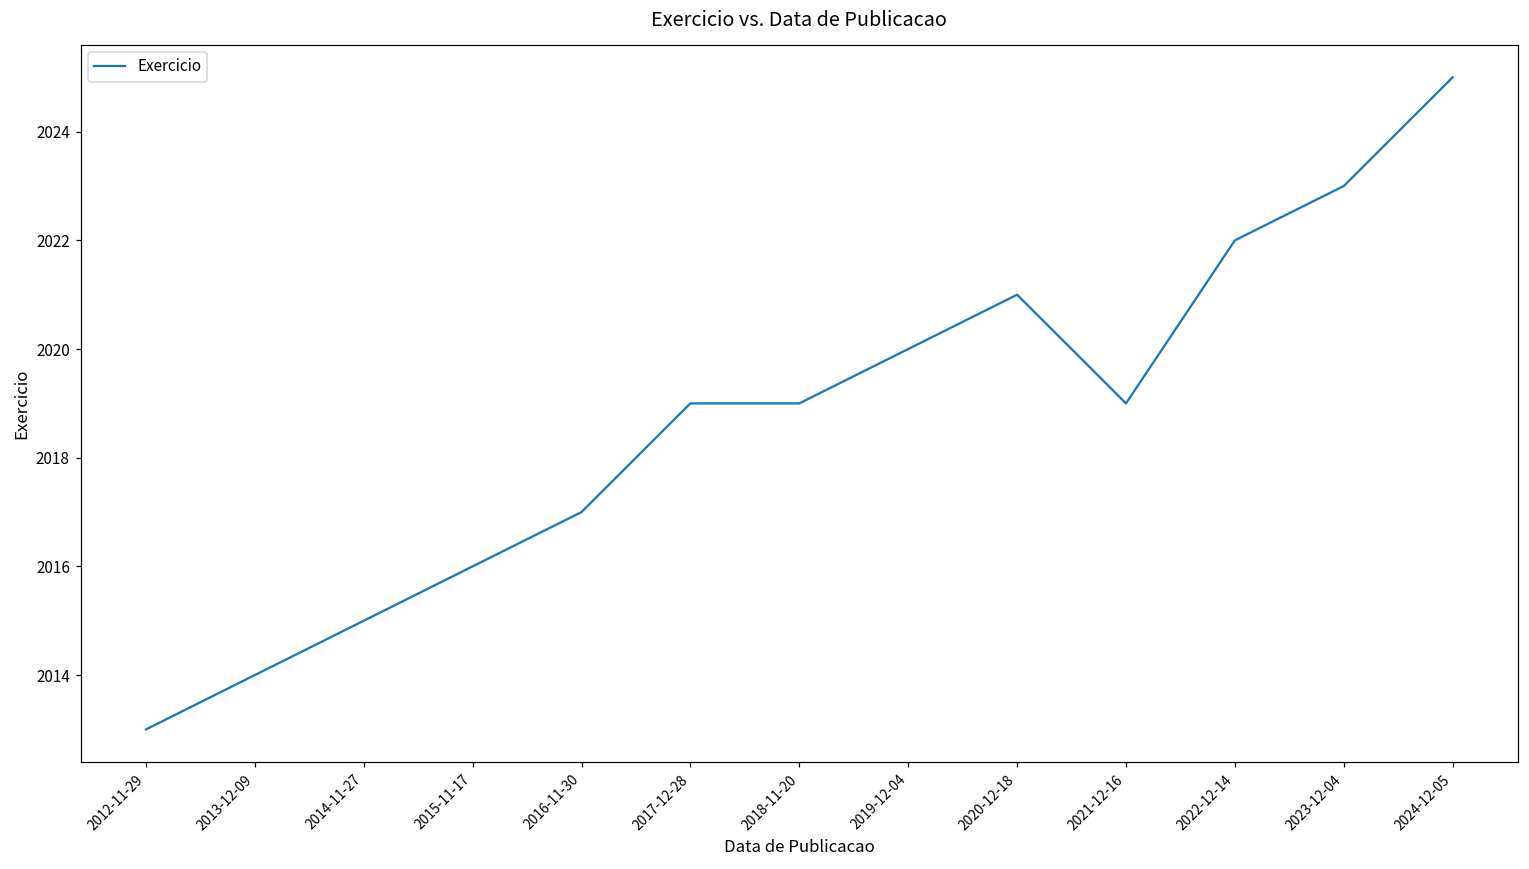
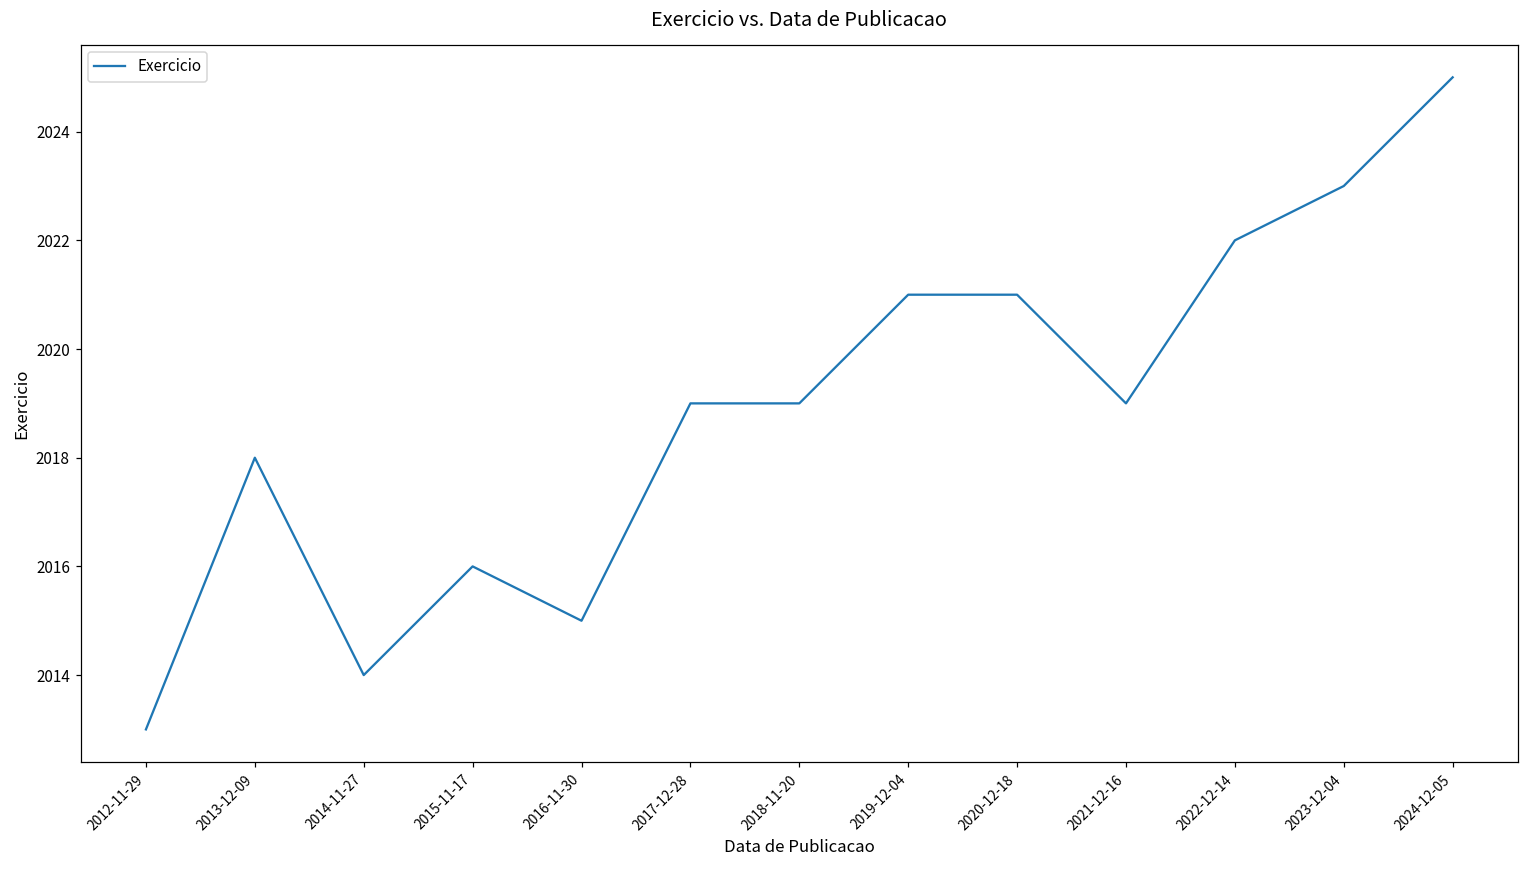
  {
    "2012-11-29": 2013,
-   "2013-12-09": 2014,
-   "2014-11-27": 2015,
+   "2013-12-09": 2018,
+   "2014-11-27": 2014,
    "2015-11-17": 2016,
-   "2016-11-30": 2017,
+   "2016-11-30": 2015,
    "2017-12-28": 2019,
    "2018-11-20": 2019,
-   "2019-12-04": 2020,
+   "2019-12-04": 2021,
    "2020-12-18": 2021,
    "2021-12-16": 2019,
    "2022-12-14": 2022,
    "2023-12-04": 2023,
    "2024-12-05": 2025
  }
